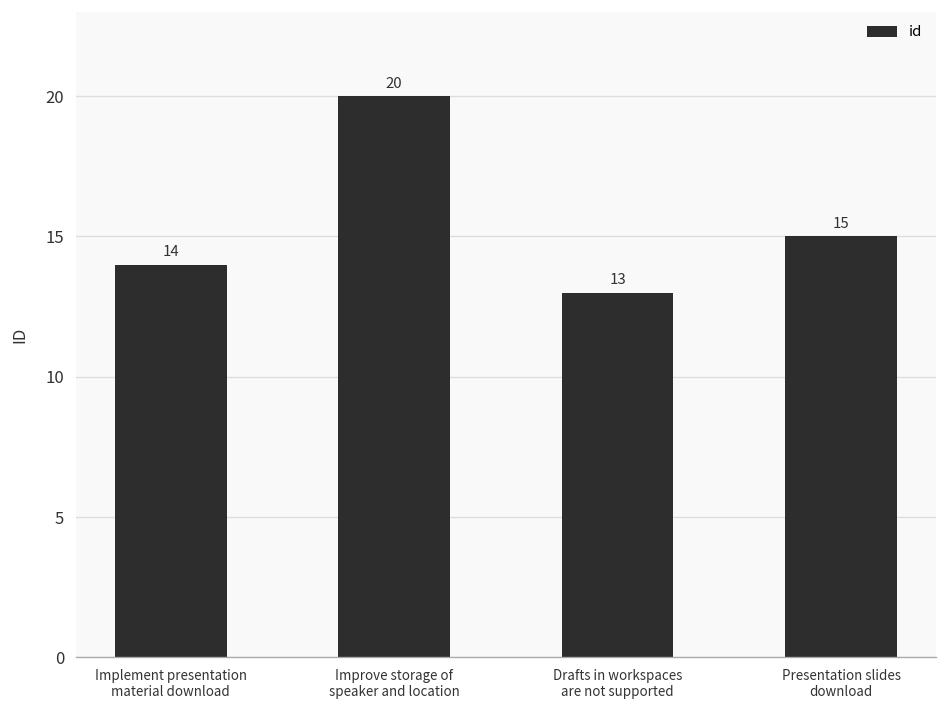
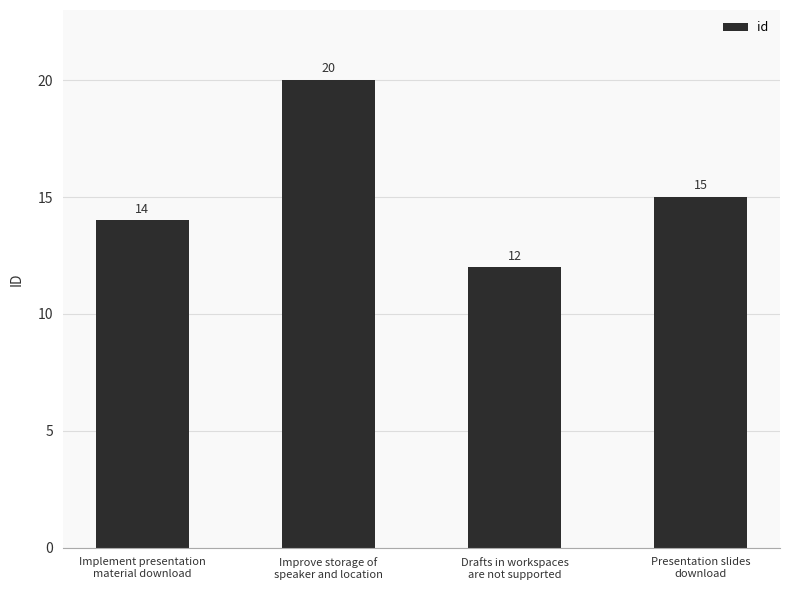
  {
    "Implement presentation material download": 14,
    "Improve storage of speaker and location": 20,
-   "Drafts in workspaces are not supported": 13,
+   "Drafts in workspaces are not supported": 12,
    "Presentation slides download": 15
  }
